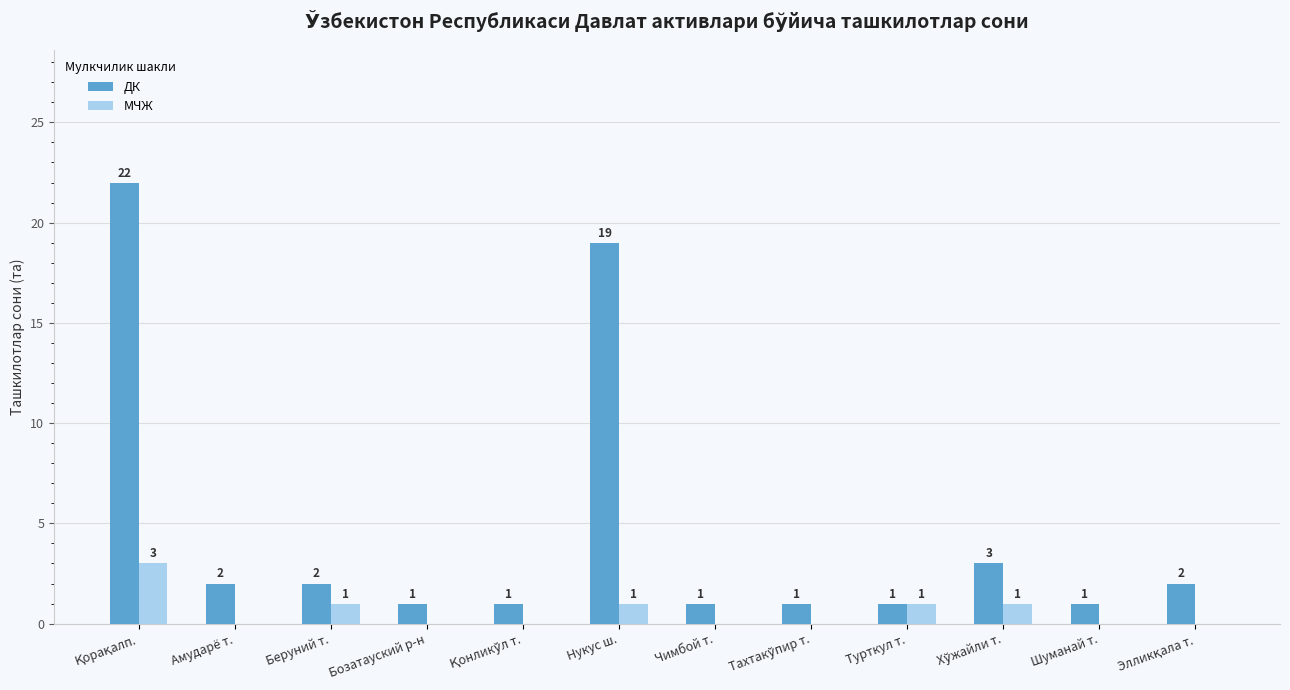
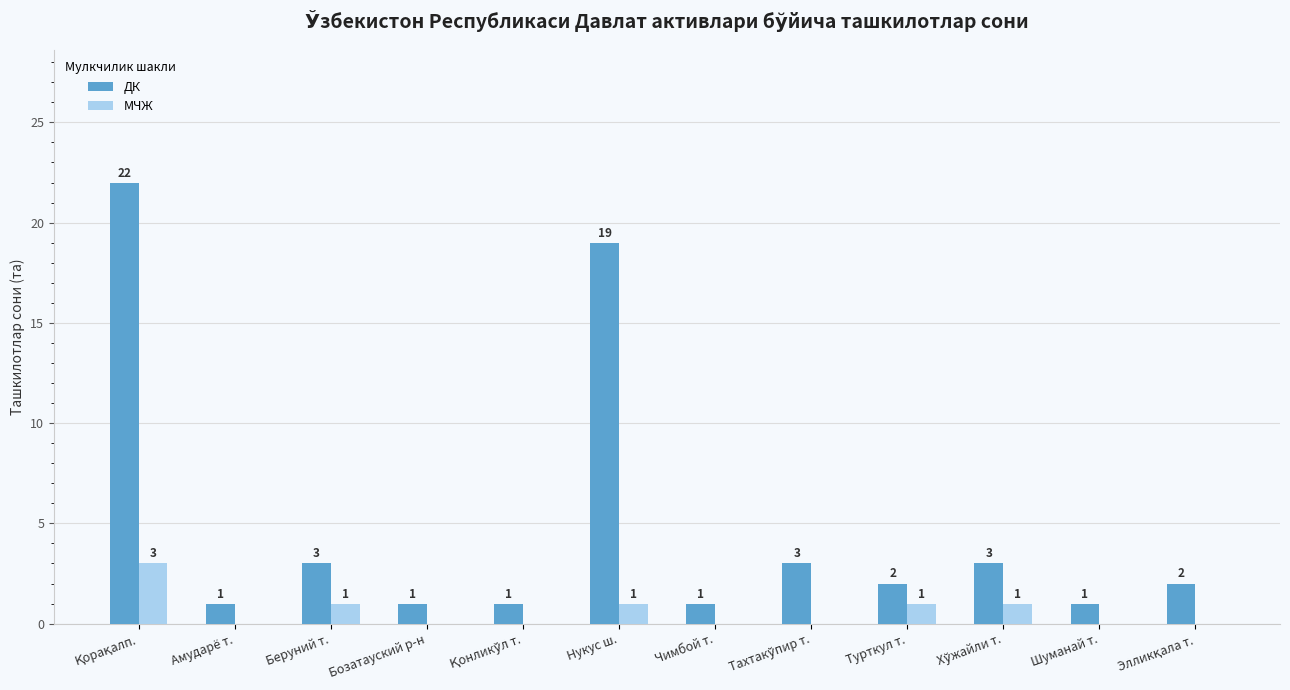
  {
    "ДК": {
      "Қорақалп.": 22,
-     "Амударё т.": 2,
-     "Беруний т.": 2,
+     "Амударё т.": 1,
+     "Беруний т.": 3,
      "Бозатауский р-н": 1,
      "Қонликўл т.": 1,
      "Нукус ш.": 19,
      "Чимбой т.": 1,
-     "Тахтакўпир т.": 1,
-     "Турткул т.": 1,
+     "Тахтакўпир т.": 3,
+     "Турткул т.": 2,
      "Хўжайли т.": 3,
      "Шуманай т.": 1,
      "Элликқала т.": 2
    },
    "МЧЖ": {
      "Қорақалп.": 3,
      "Беруний т.": 1,
      "Нукус ш.": 1,
      "Турткул т.": 1,
      "Хўжайли т.": 1
    }
  }
